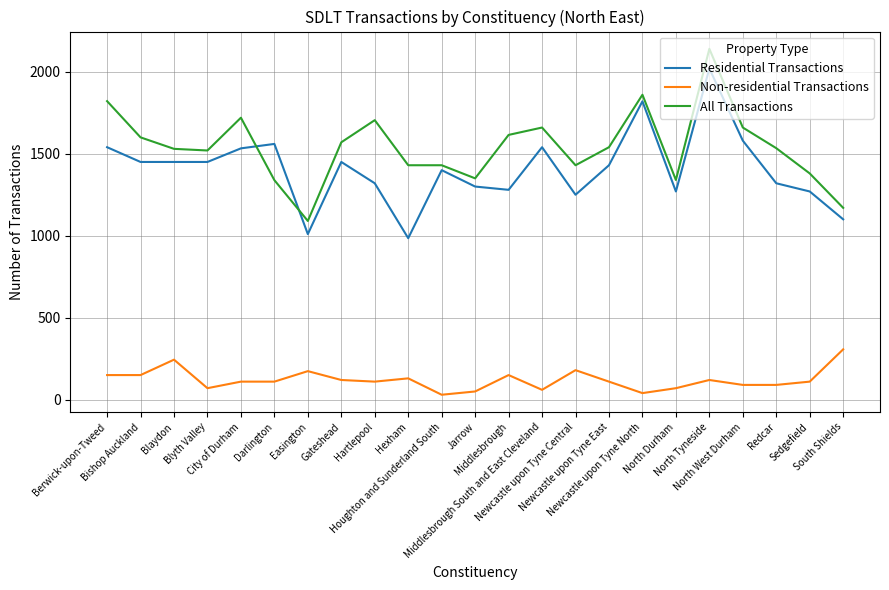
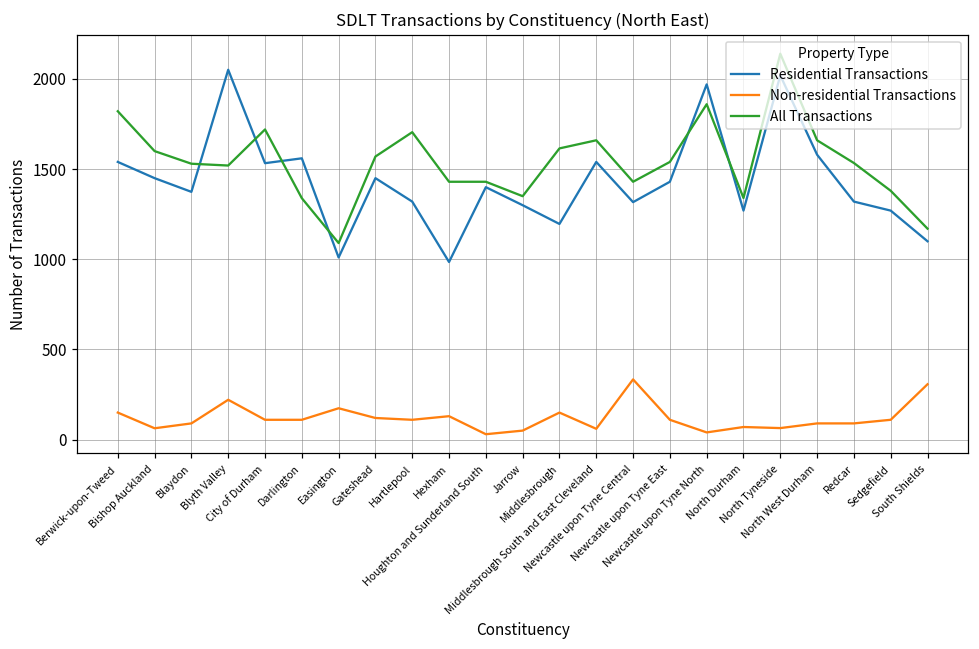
  {
    "Residential Transactions": {
      "Berwick-upon-Tweed": 1540,
      "Bishop Auckland": 1450,
-     "Blaydon": 1450,
-     "Blyth Valley": 1450,
+     "Blaydon": 1370,
+     "Blyth Valley": 2050,
      "City of Durham": 1530,
      "Darlington": 1560,
      "Easington": 1010,
      "Gateshead": 1450,
      "Hartlepool": 1320,
      "Hexham": 990,
      "Houghton and Sunderland South": 1400,
      "Jarrow": 1300,
-     "Middlesbrough": 1280,
+     "Middlesbrough": 1200,
      "Middlesbrough South and East Cleveland": 1540,
-     "Newcastle upon Tyne Central": 1250,
+     "Newcastle upon Tyne Central": 1320,
      "Newcastle upon Tyne East": 1430,
-     "Newcastle upon Tyne North": 1820,
+     "Newcastle upon Tyne North": 1970,
      "North Durham": 1270,
      "North West Durham": 1580,
      "Redcar": 1320,
      "Sedgefield": 1270,
      "South Shields": 1100
    },
    "Non-residential Transactions": {
      "Berwick-upon-Tweed": 150,
-     "Bishop Auckland": 150,
-     "Blaydon": 240,
-     "Blyth Valley": 70,
+     "Bishop Auckland": 60,
+     "Blaydon": 90,
+     "Blyth Valley": 220,
      "City of Durham": 110,
      "Darlington": 110,
      "Easington": 170,
      "Gateshead": 120,
      "Hartlepool": 110,
      "Hexham": 130,
      "Houghton and Sunderland South": 30,
      "Jarrow": 50,
      "Middlesbrough": 150,
      "Middlesbrough South and East Cleveland": 60,
-     "Newcastle upon Tyne Central": 180,
+     "Newcastle upon Tyne Central": 330,
      "Newcastle upon Tyne East": 110,
      "Newcastle upon Tyne North": 40,
      "North Durham": 70,
-     "North Tyneside": 120,
+     "North Tyneside": 60,
      "North West Durham": 90,
      "Redcar": 90,
      "Sedgefield": 110,
      "South Shields": 310
    },
    "All Transactions": {
      "Berwick-upon-Tweed": 1820,
      "Bishop Auckland": 1600,
      "Blaydon": 1530,
      "Blyth Valley": 1520,
      "City of Durham": 1720,
      "Darlington": 1340,
      "Easington": 1090,
      "Gateshead": 1570,
      "Hartlepool": 1710,
      "Hexham": 1430,
      "Houghton and Sunderland South": 1430,
      "Jarrow": 1350,
      "Middlesbrough": 1620,
      "Middlesbrough South and East Cleveland": 1660,
      "Newcastle upon Tyne Central": 1430,
      "Newcastle upon Tyne East": 1540,
      "Newcastle upon Tyne North": 1860,
      "North Durham": 1340,
      "North West Durham": 1660,
      "Redcar": 1530,
      "Sedgefield": 1380,
      "South Shields": 1170
    }
  }
